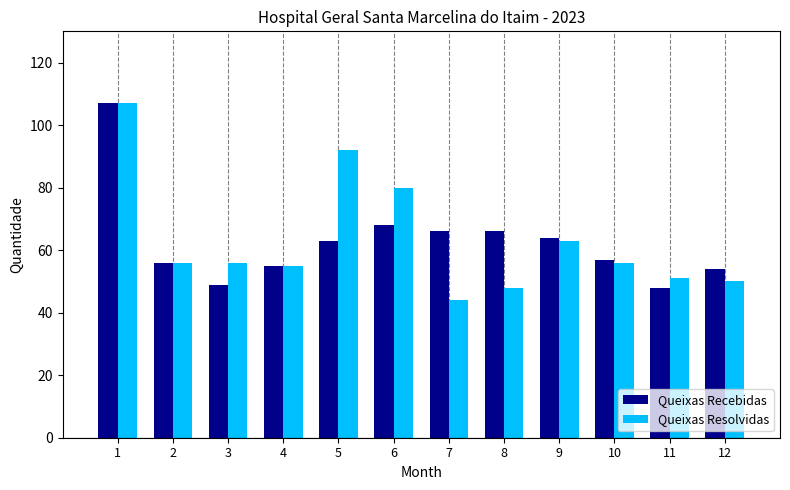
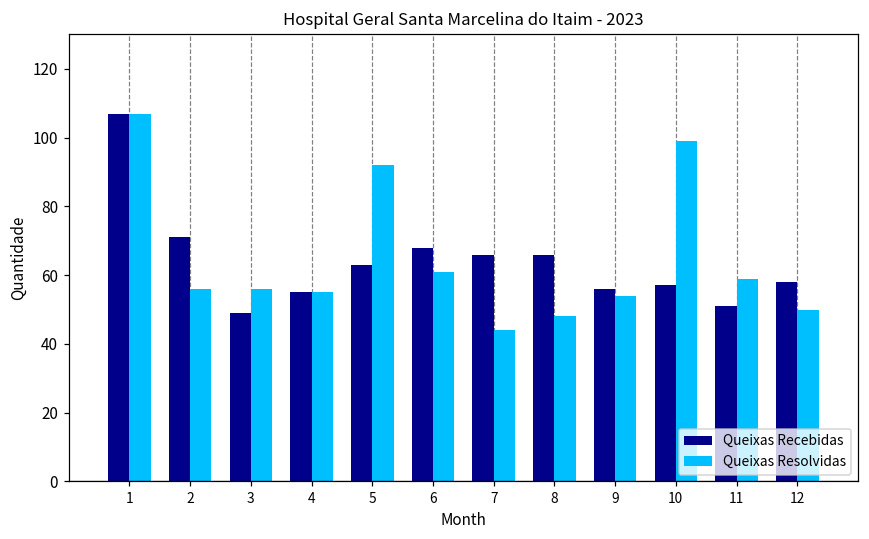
  {
    "Queixas Recebidas": {
      "1": 107,
-     "2": 56,
+     "2": 71,
      "3": 49,
      "4": 55,
      "5": 63,
      "6": 68,
      "7": 66,
      "8": 66,
-     "9": 64,
+     "9": 56,
      "10": 57,
-     "11": 48,
-     "12": 54
+     "11": 51,
+     "12": 58
    },
    "Queixas Resolvidas": {
      "1": 107,
      "2": 56,
      "3": 56,
      "4": 55,
      "5": 92,
-     "6": 80,
+     "6": 61,
      "7": 44,
      "8": 48,
-     "9": 63,
-     "10": 56,
-     "11": 51,
+     "9": 54,
+     "10": 99,
+     "11": 59,
      "12": 50
    }
  }
